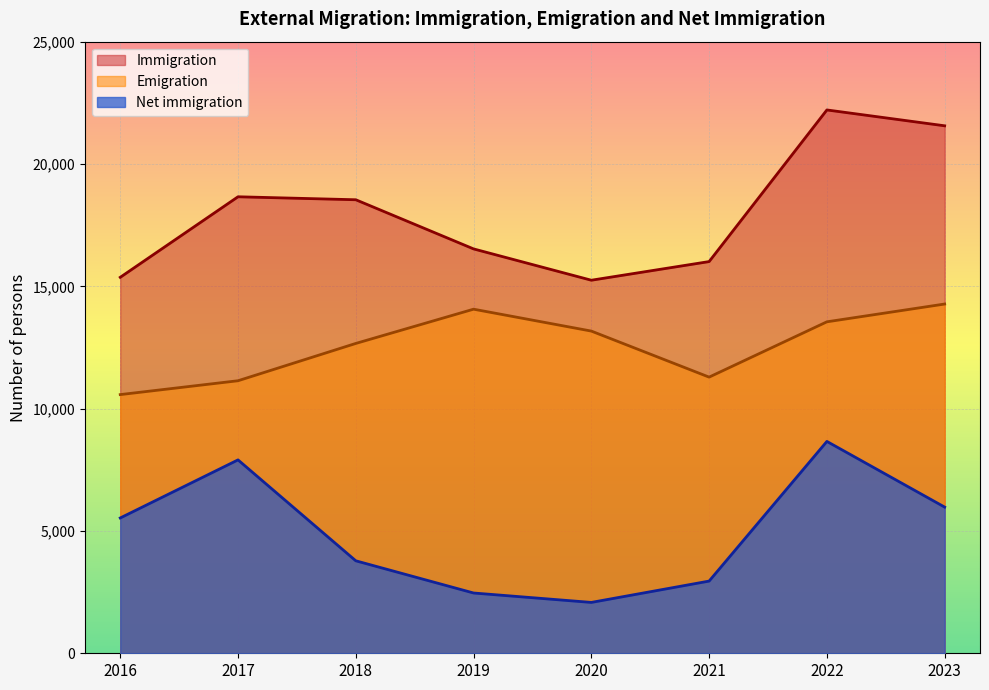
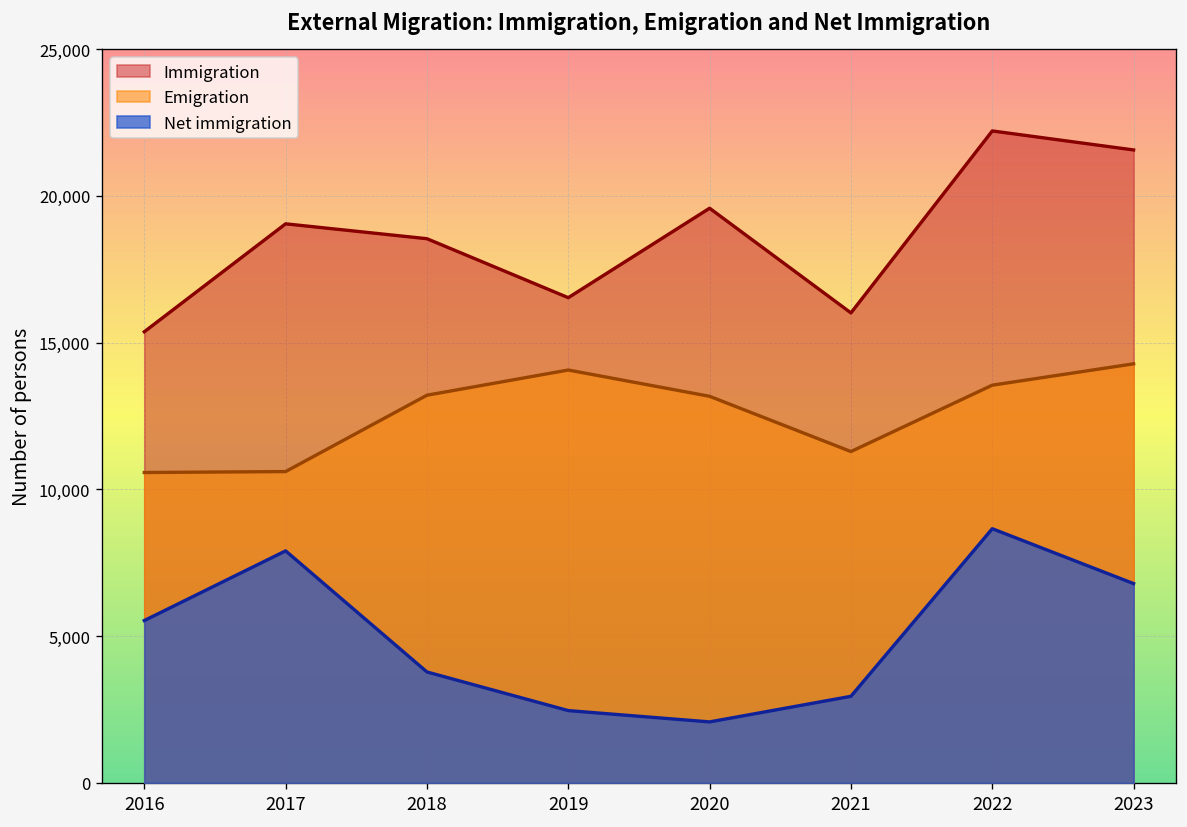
  {
    "Immigration": {
      "2016": "15,400",
-     "2017": "18,700",
+     "2017": "19,000",
      "2018": "18,500",
      "2019": "16,500",
-     "2020": "15,200",
+     "2020": "19,600",
      "2021": "16,000",
      "2022": "22,200",
      "2023": "21,600"
    },
    "Emigration": {
      "2016": "10,600",
-     "2017": "11,100",
-     "2018": "12,700",
+     "2017": "10,600",
+     "2018": "13,200",
      "2019": "14,100",
      "2020": "13,200",
      "2021": "11,300",
      "2022": "13,500",
      "2023": "14,300"
    },
    "Net immigration": {
      "2016": "5,500",
      "2017": "7,900",
      "2018": "3,800",
      "2019": "2,500",
      "2020": "2,100",
      "2021": "3,000",
      "2022": "8,700",
-     "2023": "6,000"
+     "2023": "6,800"
    }
  }
